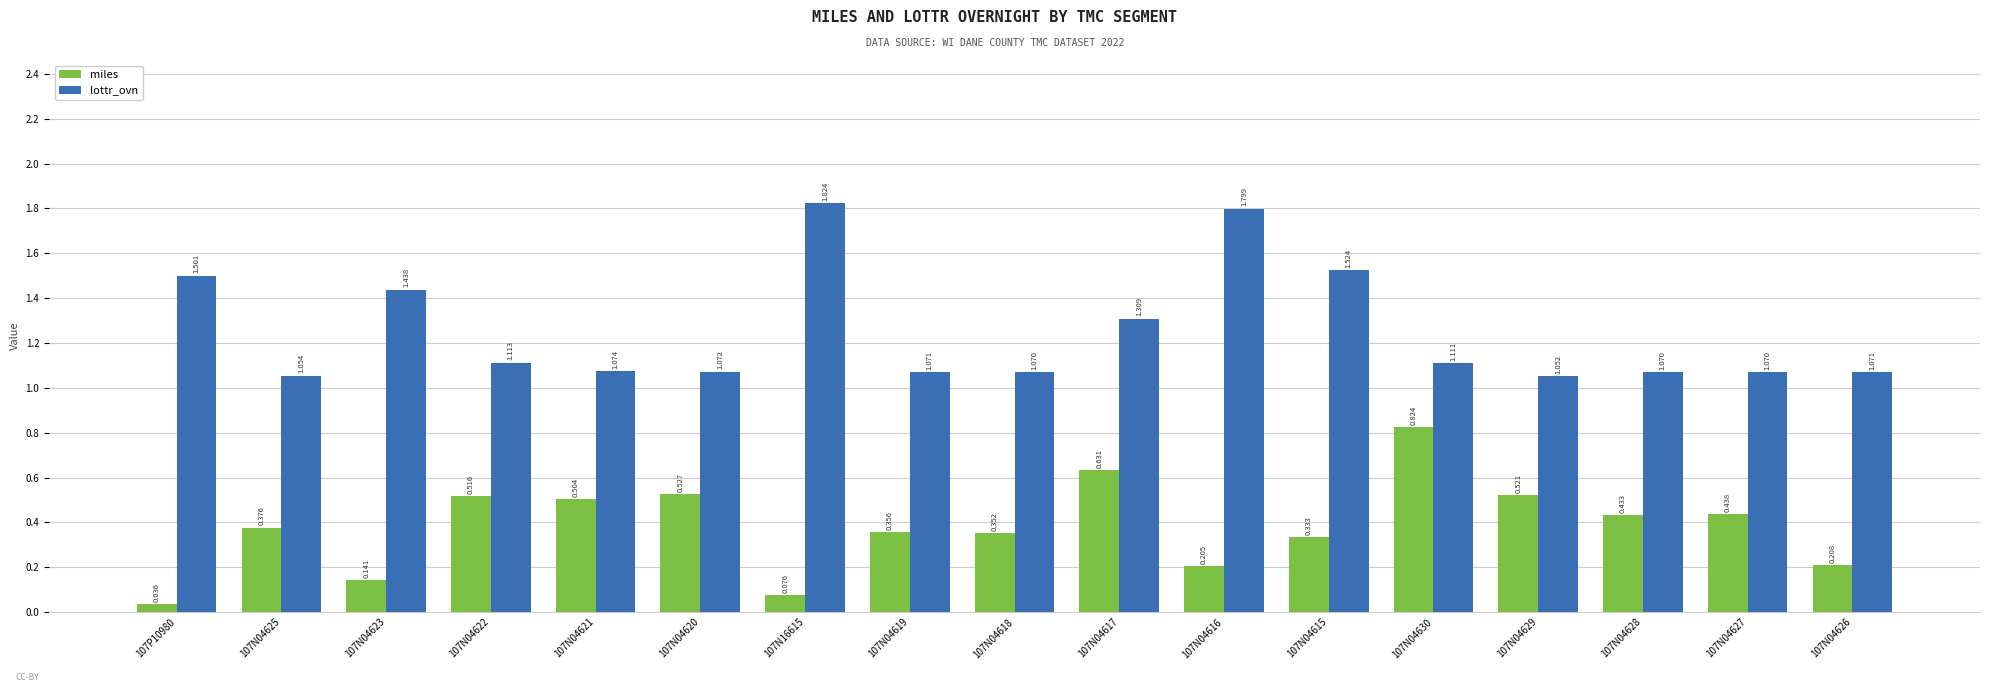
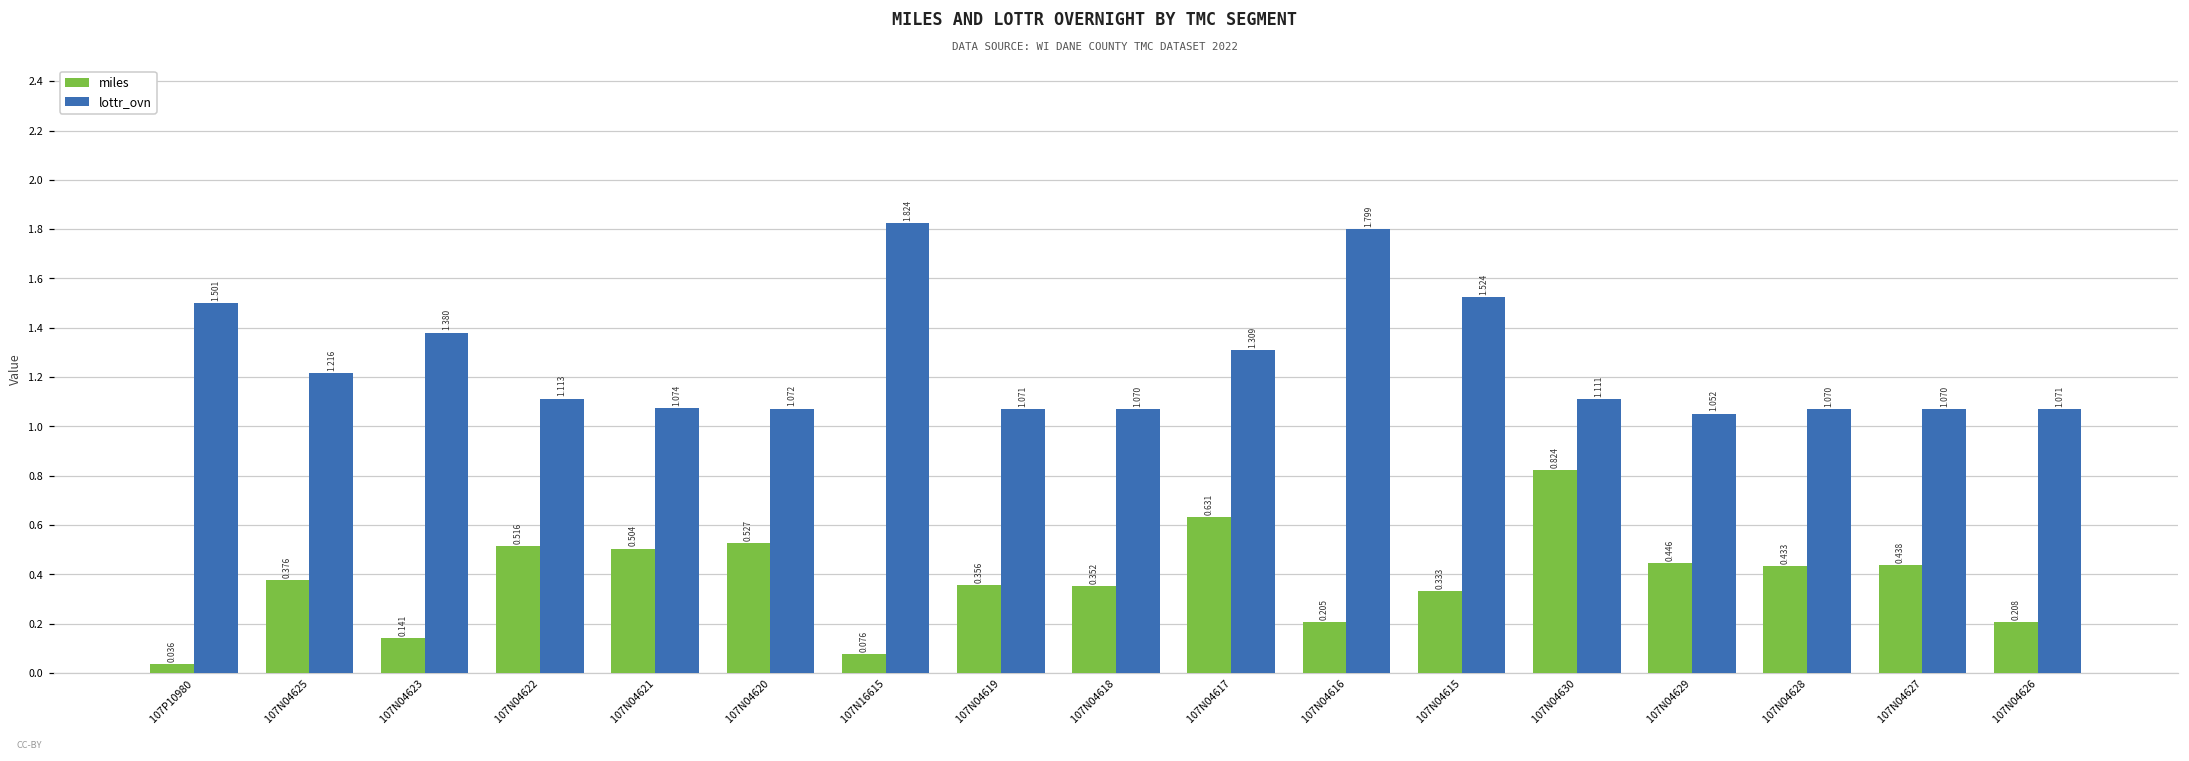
  {
    "miles": {
      "107P10980": 0.036,
      "107N04625": 0.376,
      "107N04623": 0.141,
      "107N04622": 0.516,
      "107N04621": 0.504,
      "107N04620": 0.527,
      "107N16615": 0.076,
      "107N04619": 0.356,
      "107N04618": 0.352,
      "107N04617": 0.631,
      "107N04616": 0.205,
      "107N04615": 0.333,
      "107N04630": 0.824,
-     "107N04629": 0.521,
+     "107N04629": 0.446,
      "107N04628": 0.433,
      "107N04627": 0.438,
      "107N04626": 0.208
    },
    "lottr_ovn": {
      "107P10980": 1.501,
-     "107N04625": 1.054,
-     "107N04623": 1.438,
+     "107N04625": 1.216,
+     "107N04623": 1.380,
      "107N04622": 1.113,
      "107N04621": 1.074,
      "107N04620": 1.072,
      "107N16615": 1.824,
      "107N04619": 1.071,
      "107N04618": 1.070,
      "107N04617": 1.309,
      "107N04616": 1.799,
      "107N04615": 1.524,
      "107N04630": 1.111,
      "107N04629": 1.052,
      "107N04628": 1.070,
      "107N04627": 1.070,
      "107N04626": 1.071
    }
  }
